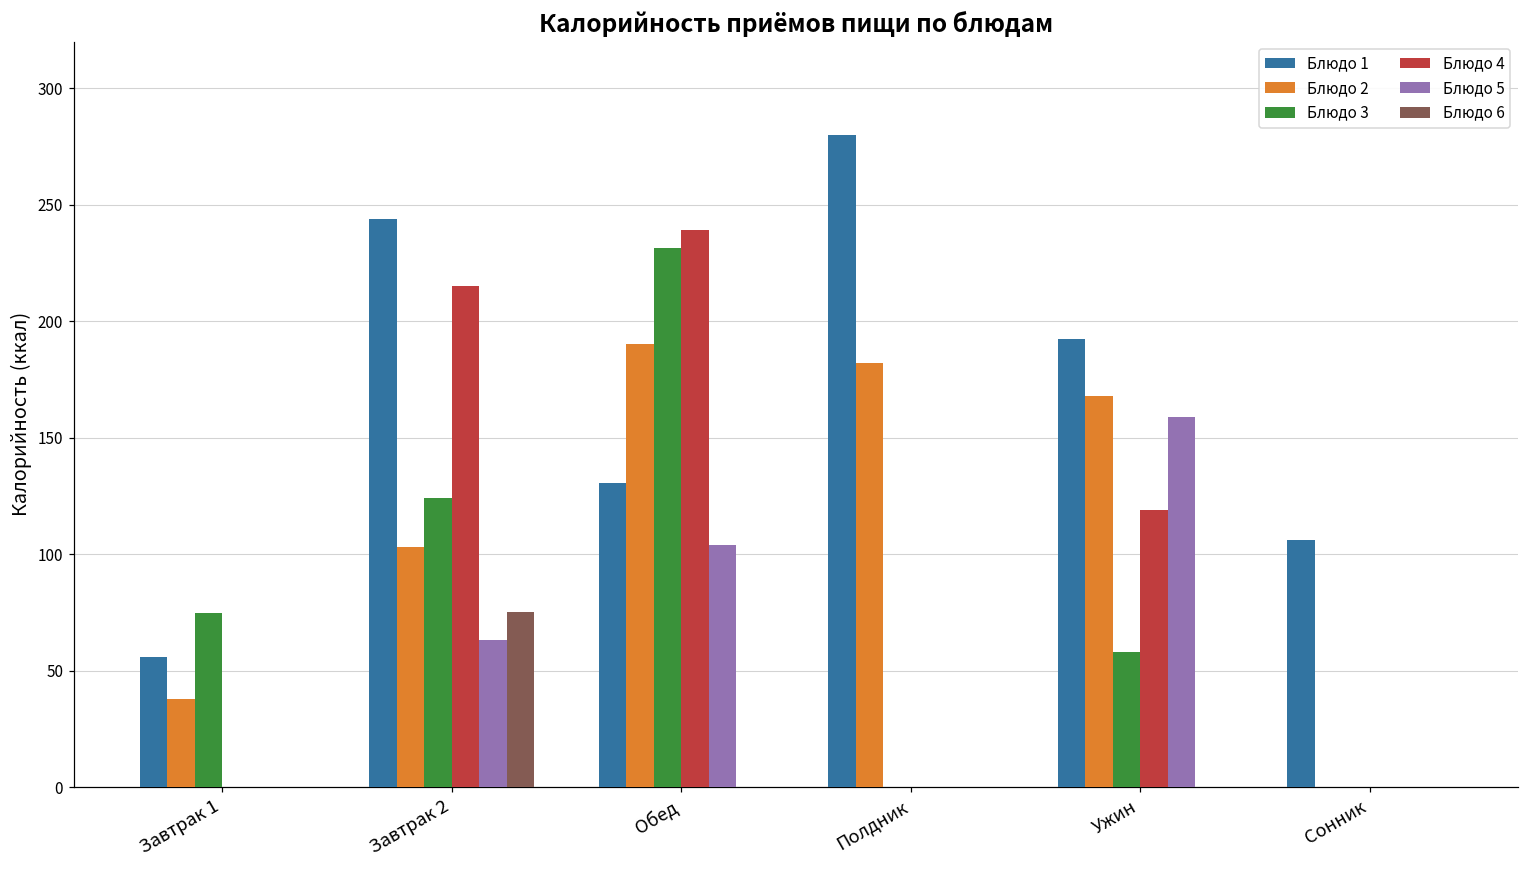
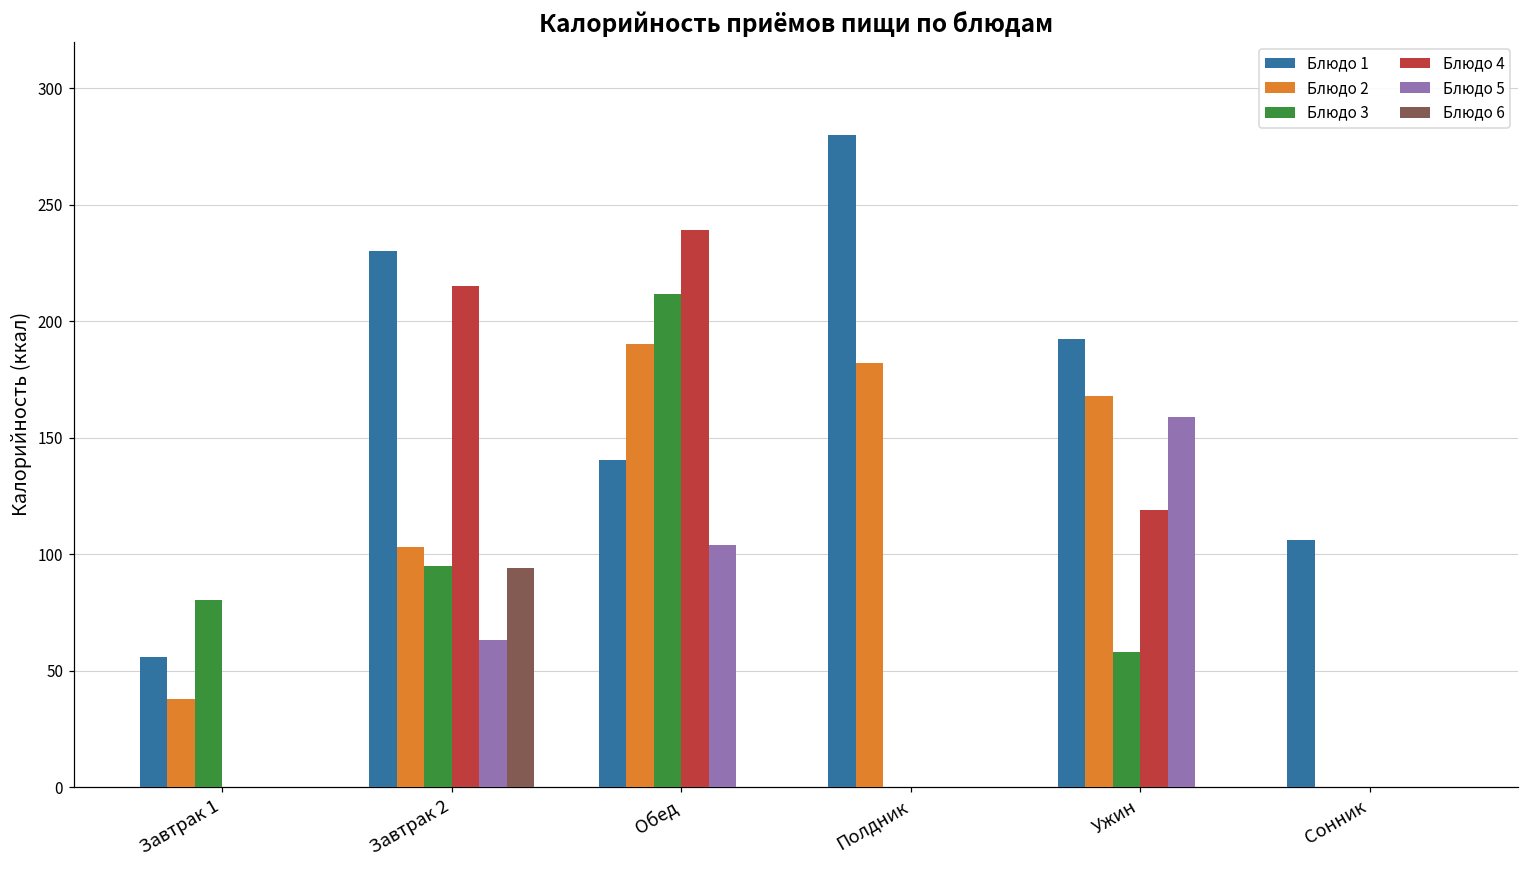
  {
    "Блюдо 1": {
      "Завтрак 1": 56,
-     "Завтрак 2": 244,
-     "Обед": 131,
+     "Завтрак 2": 230,
+     "Обед": 140,
      "Полдник": 280,
      "Ужин": 193,
      "Сонник": 106
    },
    "Блюдо 2": {
      "Завтрак 1": 38,
      "Завтрак 2": 103,
      "Обед": 190,
      "Полдник": 182,
      "Ужин": 168,
      "Сонник": 0
    },
    "Блюдо 3": {
-     "Завтрак 1": 75,
-     "Завтрак 2": 124,
-     "Обед": 231,
+     "Завтрак 1": 80,
+     "Завтрак 2": 95,
+     "Обед": 212,
      "Полдник": 0,
      "Ужин": 58,
      "Сонник": 0
    },
    "Блюдо 4": {
      "Завтрак 1": 0,
      "Завтрак 2": 215,
      "Обед": 239,
      "Полдник": 0,
      "Ужин": 119,
      "Сонник": 0
    },
    "Блюдо 5": {
      "Завтрак 1": 0,
      "Завтрак 2": 63,
      "Обед": 104,
      "Полдник": 0,
      "Ужин": 159,
      "Сонник": 0
    },
    "Блюдо 6": {
      "Завтрак 1": 0,
-     "Завтрак 2": 75,
+     "Завтрак 2": 94,
      "Обед": 0,
      "Полдник": 0,
      "Ужин": 0,
      "Сонник": 0
    }
  }
